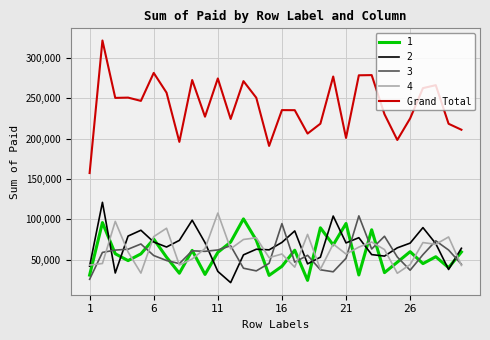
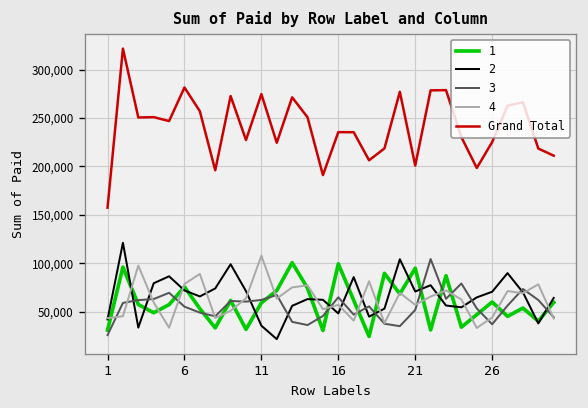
  {
    "1": {
      "1": "30,000",
-     "16": "40,000",
+     "16": "100,000",
      "21": "90,000",
      "26": "60,000"
    },
    "2": {
      "6": "70,000",
      "11": "40,000",
-     "16": "70,000",
+     "16": "50,000",
      "21": "70,000",
      "26": "70,000"
    },
    "3": {
      "1": "30,000",
      "6": "60,000",
-     "16": "90,000",
+     "16": "60,000",
      "21": "50,000",
      "26": "40,000"
    },
    "4": {
      "11": "110,000",
      "16": "60,000",
      "21": "60,000",
      "26": "40,000"
    },
    "Grand Total": {
      "1": "160,000",
      "6": "280,000",
      "11": "270,000",
      "16": "240,000",
      "21": "200,000",
      "26": "230,000"
    }
  }
